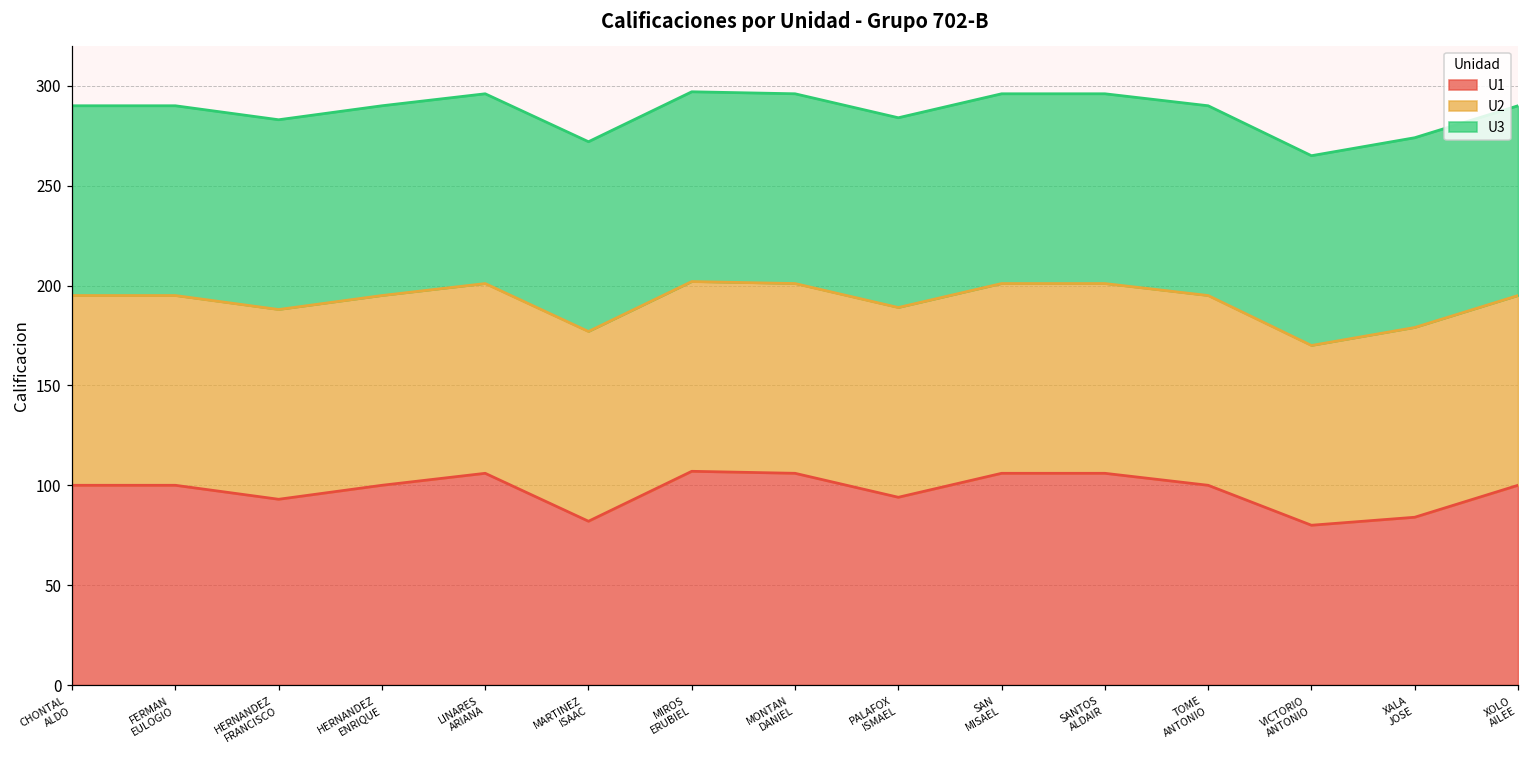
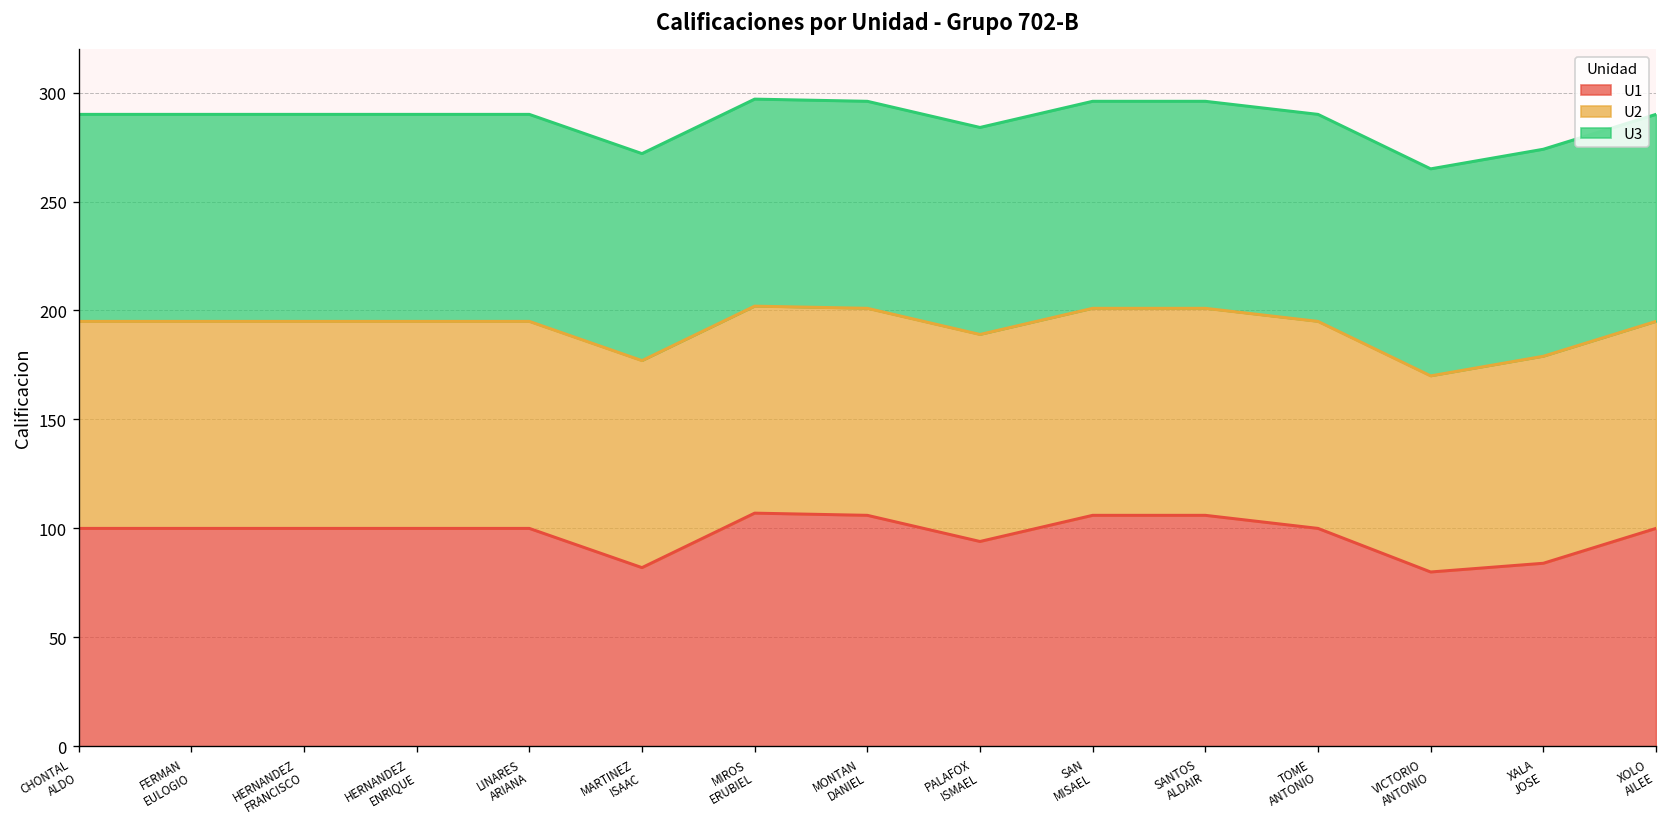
  {
    "U1": {
      "CHONTAL ALDO": 100,
      "FERMAN EULOGIO": 100,
-     "HERNANDEZ FRANCISCO": 93,
+     "HERNANDEZ FRANCISCO": 100,
      "HERNANDEZ ENRIQUE": 100,
-     "LINARES ARIANA": 106,
+     "LINARES ARIANA": 100,
      "MARTINEZ ISAAC": 82,
      "MIROS ERUBIEL": 107,
      "MONTAN DANIEL": 106,
      "PALAFOX ISMAEL": 94,
      "SAN MISAEL": 106,
      "SANTOS ALDAIR": 106,
      "TOME ANTONIO": 100,
      "VICTORIO ANTONIO": 80,
      "XALA JOSE": 84,
      "XOLO AILEE": 100
    },
    "U2": {
      "CHONTAL ALDO": 95,
      "FERMAN EULOGIO": 95,
      "HERNANDEZ FRANCISCO": 95,
      "HERNANDEZ ENRIQUE": 95,
      "LINARES ARIANA": 95,
      "MARTINEZ ISAAC": 95,
      "MIROS ERUBIEL": 95,
      "MONTAN DANIEL": 95,
      "PALAFOX ISMAEL": 95,
      "SAN MISAEL": 95,
      "SANTOS ALDAIR": 95,
      "TOME ANTONIO": 95,
      "VICTORIO ANTONIO": 90,
      "XALA JOSE": 95,
      "XOLO AILEE": 95
    },
    "U3": {
      "CHONTAL ALDO": 95,
      "FERMAN EULOGIO": 95,
      "HERNANDEZ FRANCISCO": 95,
      "HERNANDEZ ENRIQUE": 95,
      "LINARES ARIANA": 95,
      "MARTINEZ ISAAC": 95,
      "MIROS ERUBIEL": 95,
      "MONTAN DANIEL": 95,
      "PALAFOX ISMAEL": 95,
      "SAN MISAEL": 95,
      "SANTOS ALDAIR": 95,
      "TOME ANTONIO": 95,
      "VICTORIO ANTONIO": 95,
      "XALA JOSE": 95,
      "XOLO AILEE": 95
    }
  }
